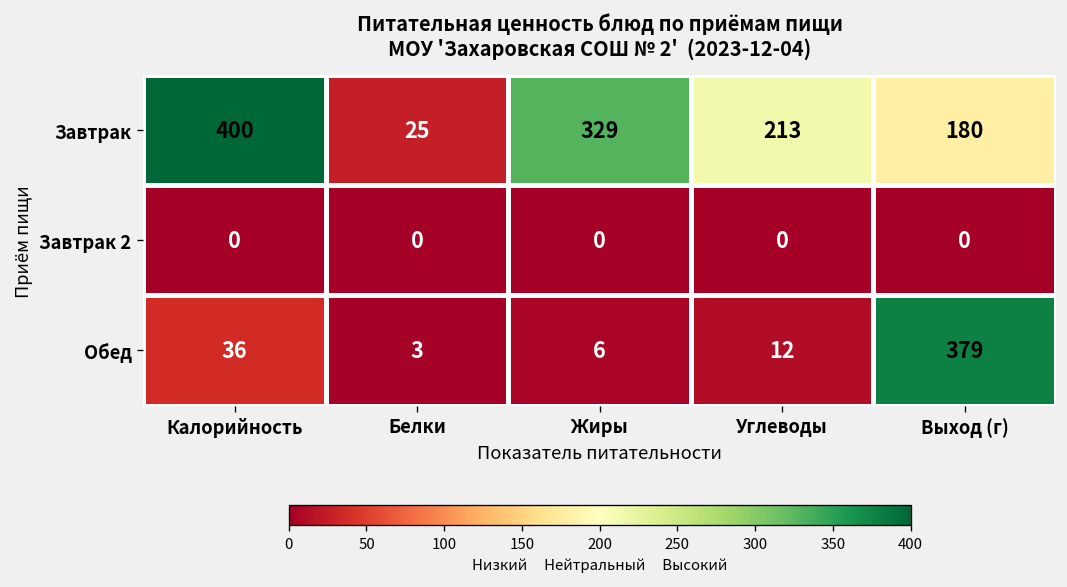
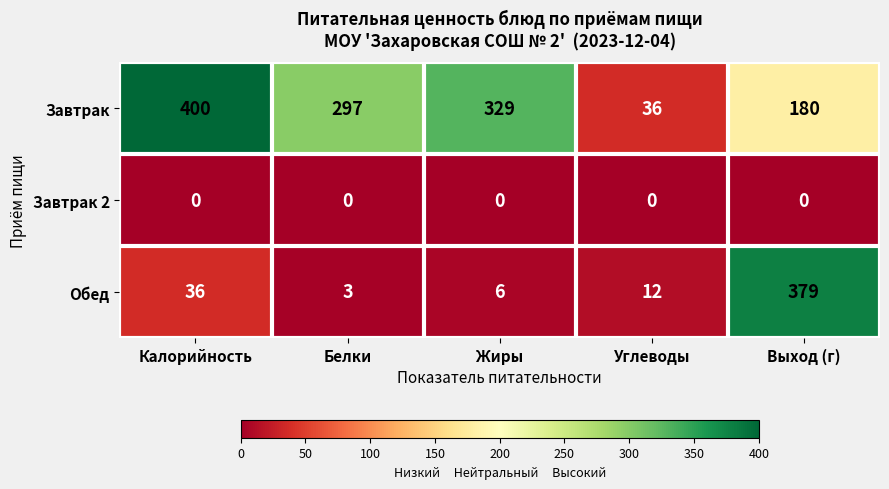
  {
    "Завтрак": {
      "Калорийность": 400,
-     "Белки": 25,
+     "Белки": 297,
      "Жиры": 329,
-     "Углеводы": 213,
+     "Углеводы": 36,
      "Выход (г)": 180
    },
    "Завтрак 2": {
      "Калорийность": 0,
      "Белки": 0,
      "Жиры": 0,
      "Углеводы": 0,
      "Выход (г)": 0
    },
    "Обед": {
      "Калорийность": 36,
      "Белки": 3,
      "Жиры": 6,
      "Углеводы": 12,
      "Выход (г)": 379
    }
  }
